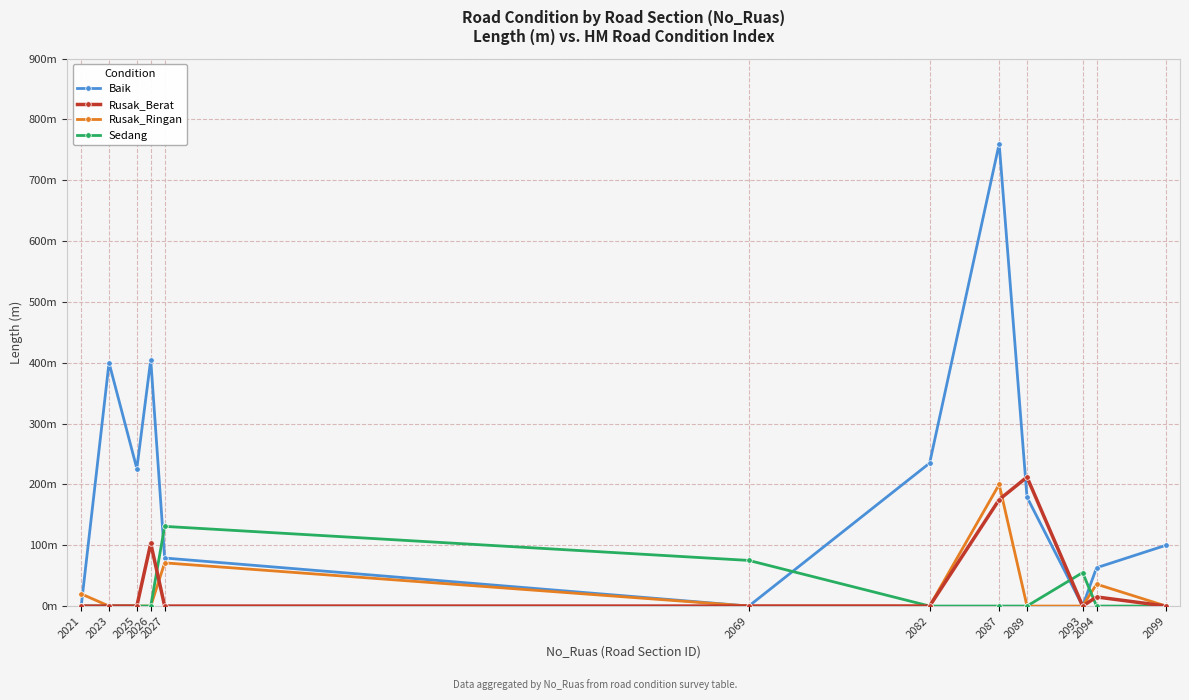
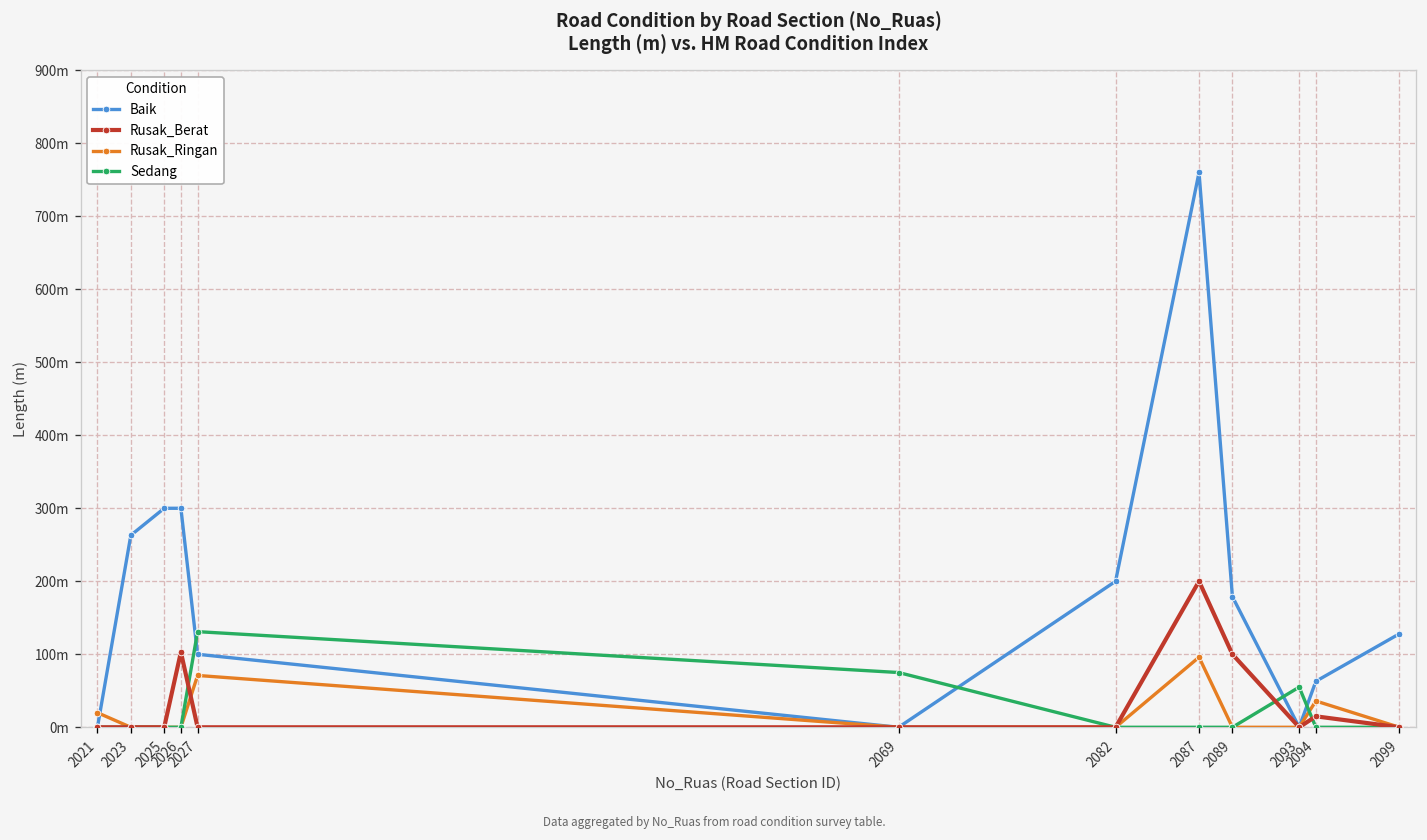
  {
    "Baik": {
-     "2023": "400m",
-     "2025": "230m",
-     "2026": "410m",
-     "2027": "80m",
-     "2082": "240m",
+     "2023": "260m",
+     "2025": "300m",
+     "2026": "300m",
+     "2027": "100m",
+     "2082": "200m",
      "2087": "760m",
      "2089": "180m",
      "2094": "60m",
-     "2099": "100m"
+     "2099": "130m"
    },
    "Rusak_Berat": {
      "2026": "100m",
      "2027": "0m",
-     "2087": "180m",
-     "2089": "210m",
+     "2087": "200m",
+     "2089": "100m",
      "2094": "20m"
    },
    "Rusak_Ringan": {
      "2021": "20m",
      "2027": "70m",
-     "2087": "200m",
+     "2087": "100m",
      "2094": "40m"
    },
    "Sedang": {
      "2027": "130m",
      "2069": "80m",
      "2087": "0m",
      "2093": "60m",
      "2094": "0m"
    }
  }
